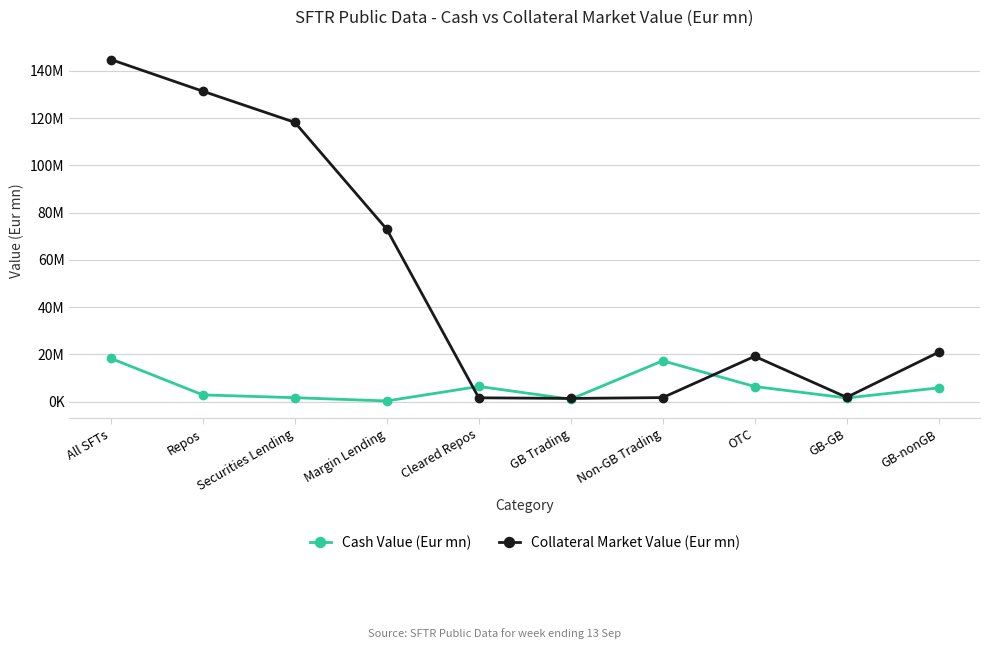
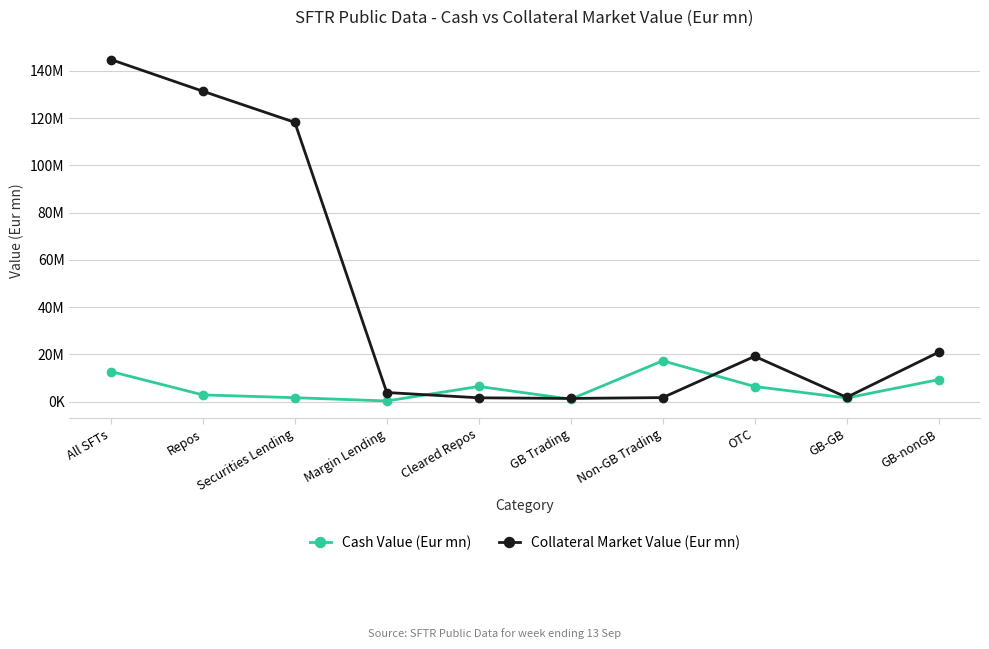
  {
    "Cash Value (Eur mn)": {
-     "All SFTs": 18000000,
+     "All SFTs": 13000000,
      "Repos": 3000000,
      "Securities Lending": 2000000,
      "Margin Lending": 0,
      "Cleared Repos": 6000000,
      "Non-GB Trading": 17000000,
      "OTC": 6000000,
-     "GB-nonGB": 6000000
+     "GB-nonGB": 9000000
    },
    "Collateral Market Value (Eur mn)": {
      "All SFTs": 145000000,
      "Repos": 131000000,
      "Securities Lending": 118000000,
-     "Margin Lending": 73000000,
+     "Margin Lending": 4000000,
      "Cleared Repos": 2000000,
      "Non-GB Trading": 2000000,
      "OTC": 19000000,
      "GB-nonGB": 21000000
    }
  }
